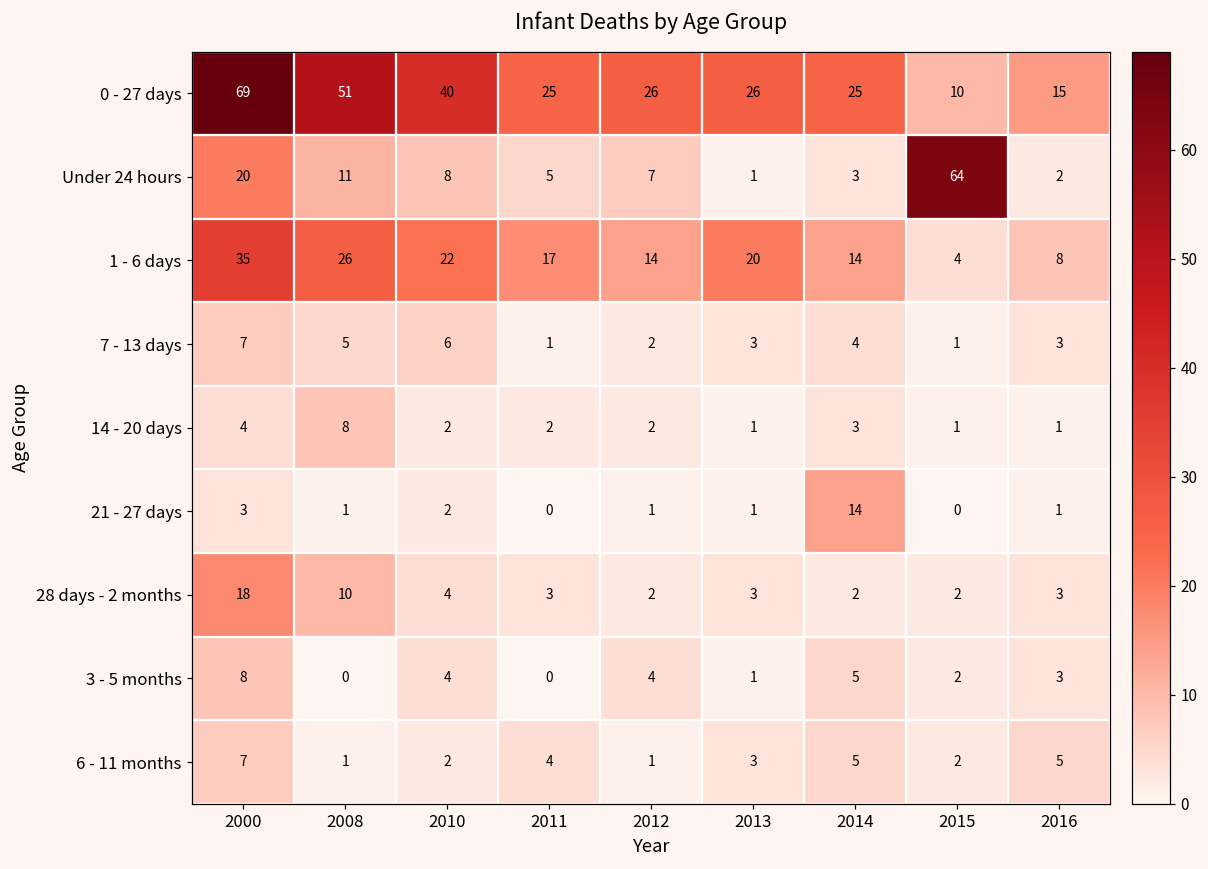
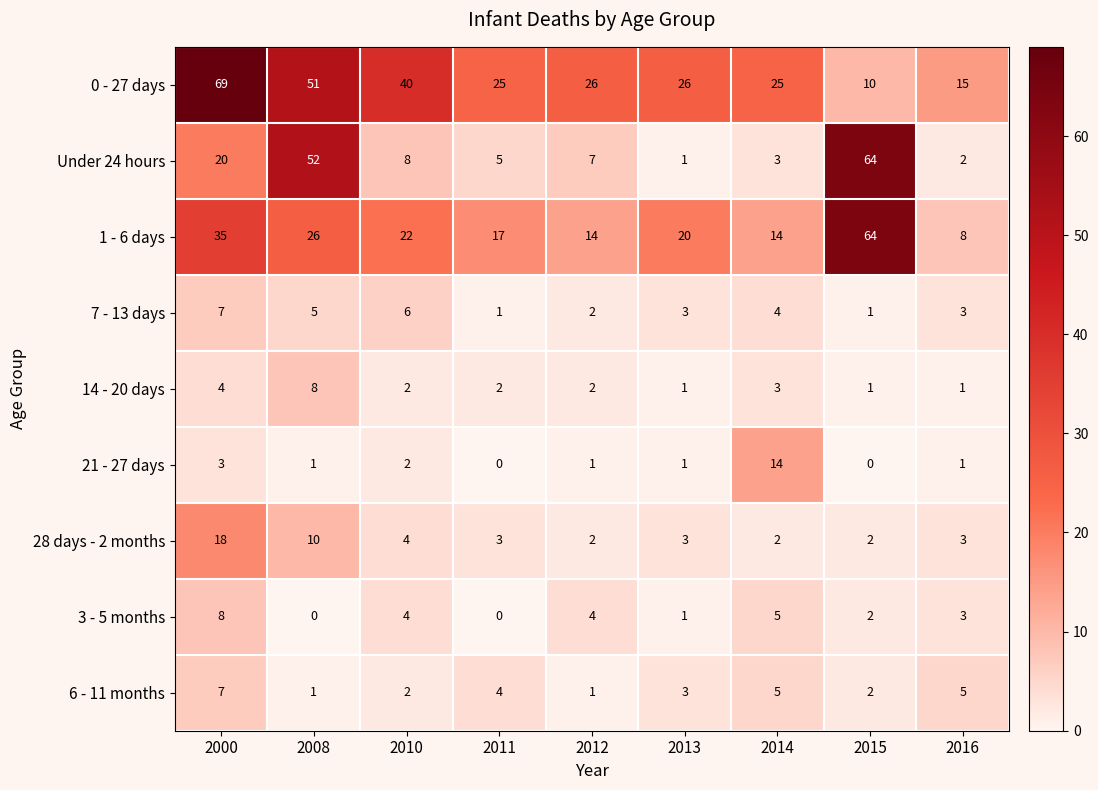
  {
    "0 - 27 days": {
      "2000": 69,
      "2008": 51,
      "2010": 40,
      "2011": 25,
      "2012": 26,
      "2013": 26,
      "2014": 25,
      "2015": 10,
      "2016": 15
    },
    "Under 24 hours": {
      "2000": 20,
-     "2008": 11,
+     "2008": 52,
      "2010": 8,
      "2011": 5,
      "2012": 7,
      "2013": 1,
      "2014": 3,
      "2015": 64,
      "2016": 2
    },
    "1 - 6 days": {
      "2000": 35,
      "2008": 26,
      "2010": 22,
      "2011": 17,
      "2012": 14,
      "2013": 20,
      "2014": 14,
-     "2015": 4,
+     "2015": 64,
      "2016": 8
    },
    "7 - 13 days": {
      "2000": 7,
      "2008": 5,
      "2010": 6,
      "2011": 1,
      "2012": 2,
      "2013": 3,
      "2014": 4,
      "2015": 1,
      "2016": 3
    },
    "14 - 20 days": {
      "2000": 4,
      "2008": 8,
      "2010": 2,
      "2011": 2,
      "2012": 2,
      "2013": 1,
      "2014": 3,
      "2015": 1,
      "2016": 1
    },
    "21 - 27 days": {
      "2000": 3,
      "2008": 1,
      "2010": 2,
      "2011": 0,
      "2012": 1,
      "2013": 1,
      "2014": 14,
      "2015": 0,
      "2016": 1
    },
    "28 days - 2 months": {
      "2000": 18,
      "2008": 10,
      "2010": 4,
      "2011": 3,
      "2012": 2,
      "2013": 3,
      "2014": 2,
      "2015": 2,
      "2016": 3
    },
    "3 - 5 months": {
      "2000": 8,
      "2008": 0,
      "2010": 4,
      "2011": 0,
      "2012": 4,
      "2013": 1,
      "2014": 5,
      "2015": 2,
      "2016": 3
    },
    "6 - 11 months": {
      "2000": 7,
      "2008": 1,
      "2010": 2,
      "2011": 4,
      "2012": 1,
      "2013": 3,
      "2014": 5,
      "2015": 2,
      "2016": 5
    }
  }
